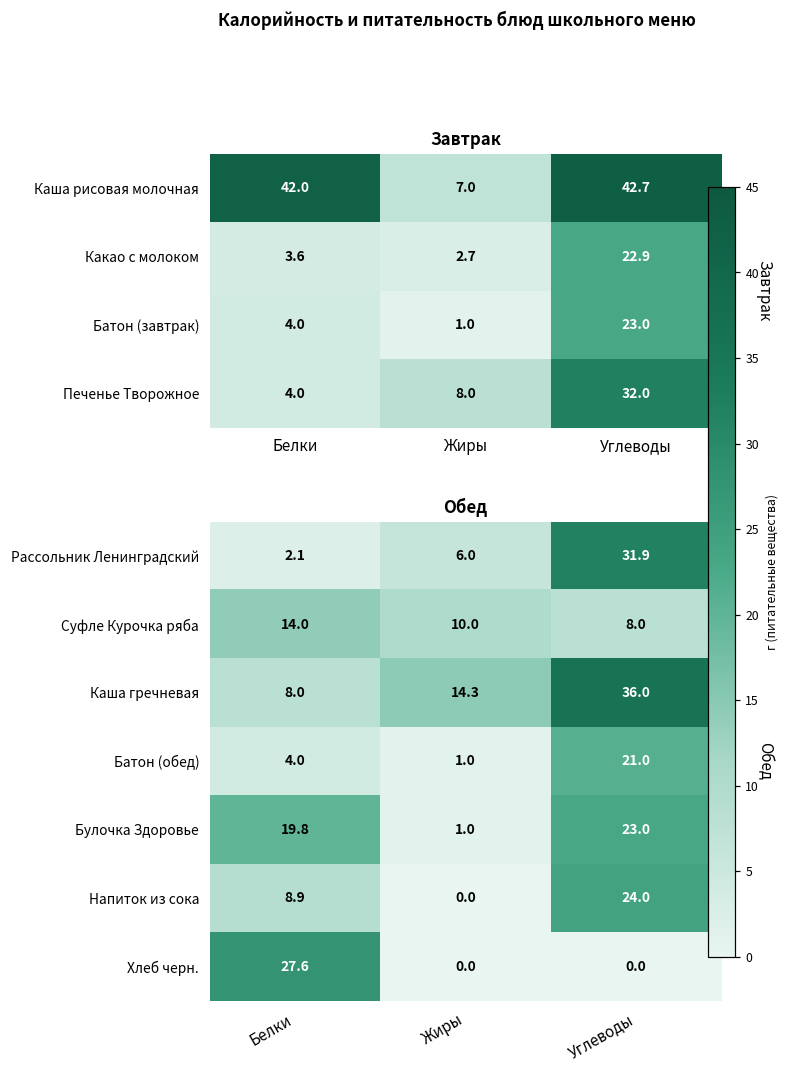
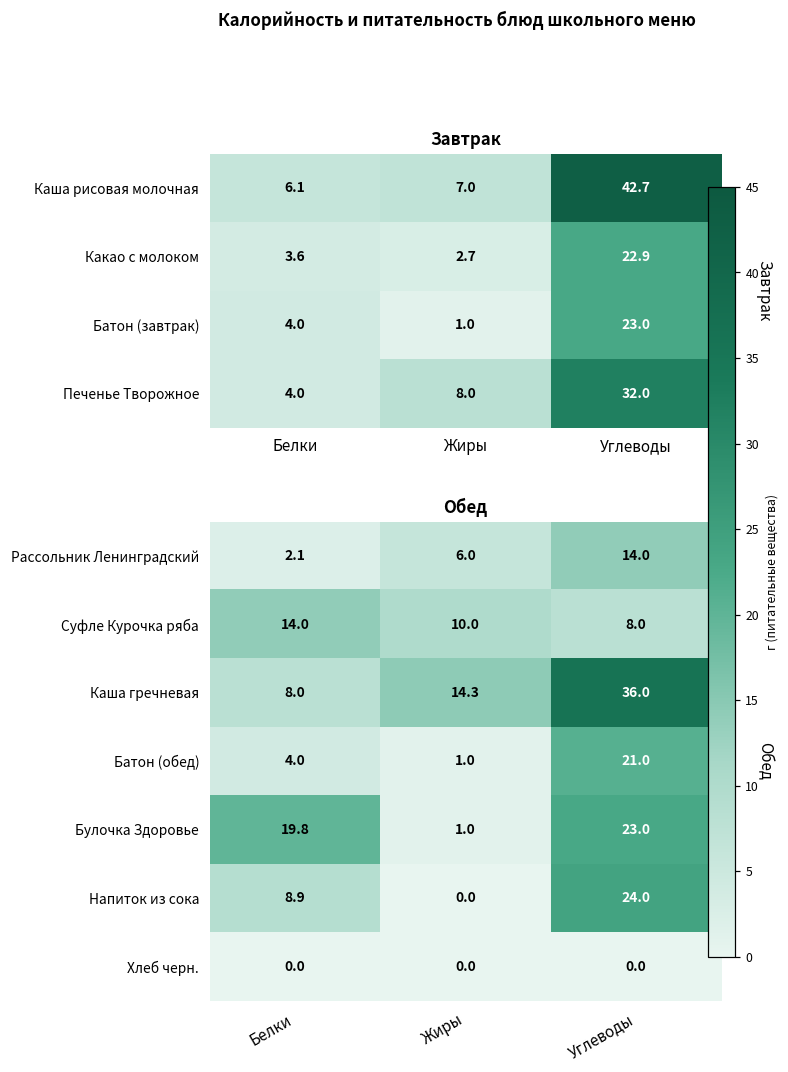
  {
    "Завтрак": {
      "Каша рисовая молочная": {
-       "Белки": 42.0,
+       "Белки": 6.1,
        "Жиры": 7.0,
        "Углеводы": 42.7
      },
      "Какао с молоком": {
        "Белки": 3.6,
        "Жиры": 2.7,
        "Углеводы": 22.9
      },
      "Батон (завтрак)": {
        "Белки": 4.0,
        "Жиры": 1.0,
        "Углеводы": 23.0
      },
      "Печенье Творожное": {
        "Белки": 4.0,
        "Жиры": 8.0,
        "Углеводы": 32.0
      }
    },
    "Обед": {
      "Рассольник Ленинградский": {
        "Белки": 2.1,
        "Жиры": 6.0,
-       "Углеводы": 31.9
+       "Углеводы": 14.0
      },
      "Суфле Курочка ряба": {
        "Белки": 14.0,
        "Жиры": 10.0,
        "Углеводы": 8.0
      },
      "Каша гречневая": {
        "Белки": 8.0,
        "Жиры": 14.3,
        "Углеводы": 36.0
      },
      "Батон (обед)": {
        "Белки": 4.0,
        "Жиры": 1.0,
        "Углеводы": 21.0
      },
      "Булочка Здоровье": {
        "Белки": 19.8,
        "Жиры": 1.0,
        "Углеводы": 23.0
      },
      "Напиток из сока": {
        "Белки": 8.9,
        "Жиры": 0.0,
        "Углеводы": 24.0
      },
      "Хлеб черн.": {
-       "Белки": 27.6,
+       "Белки": 0.0,
        "Жиры": 0.0,
        "Углеводы": 0.0
      }
    }
  }
